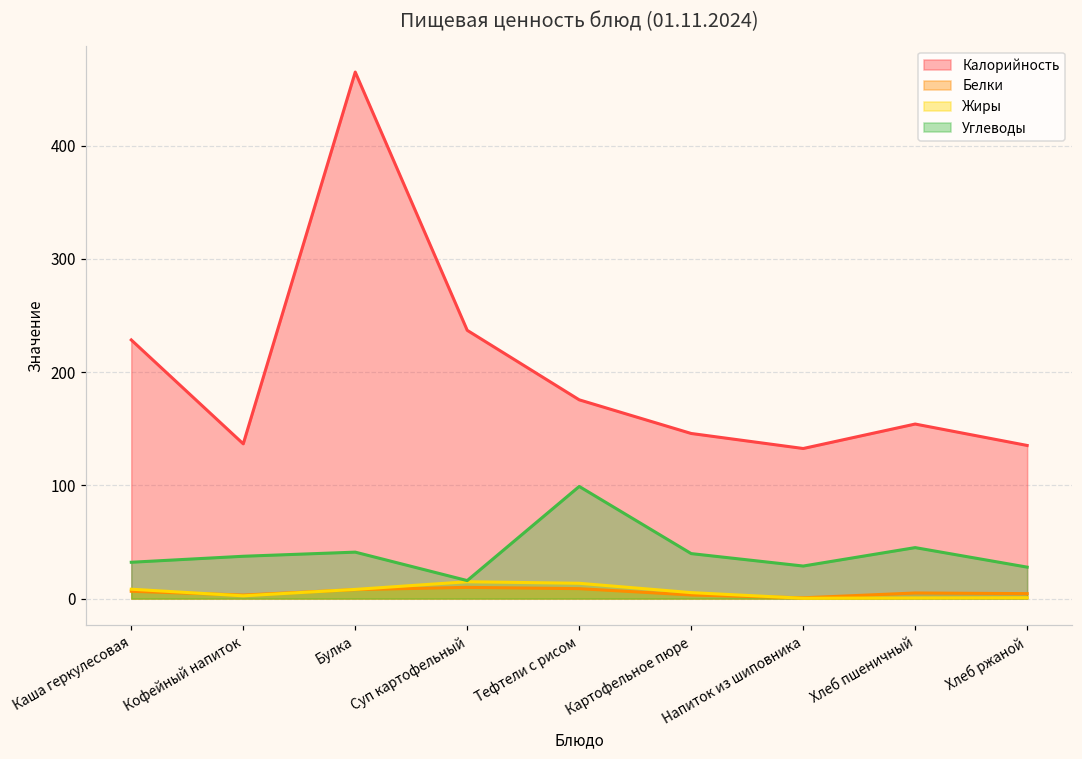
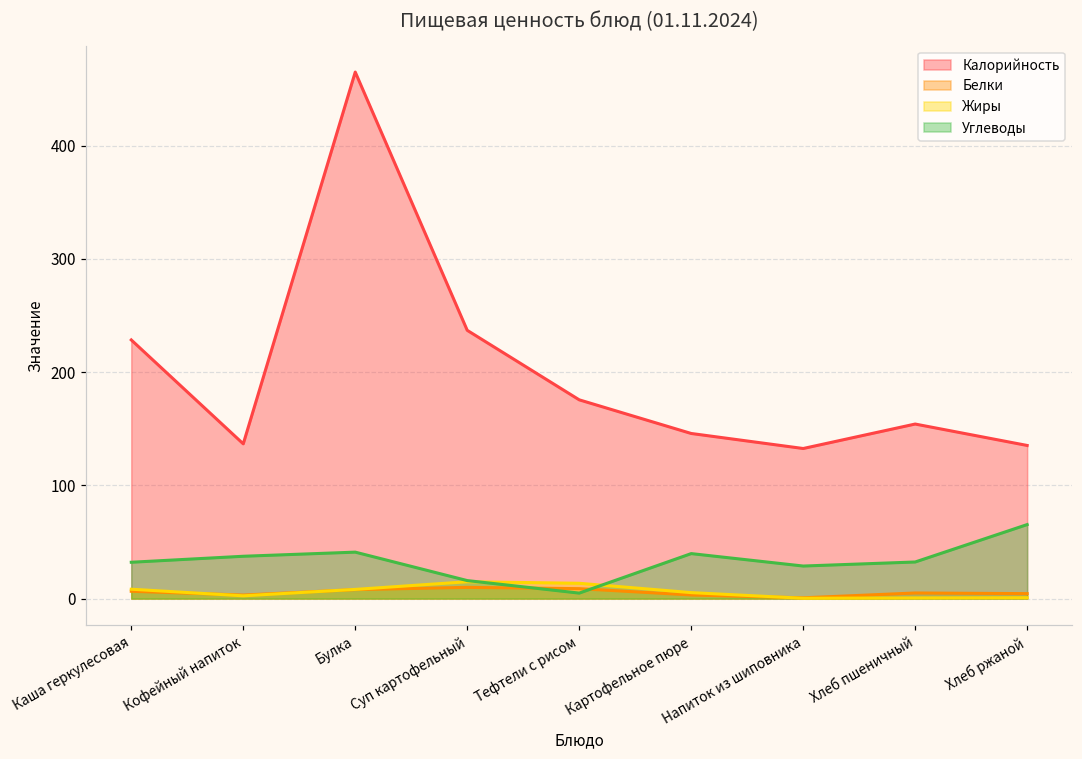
  {
    "Углеводы": {
      "Каша геркулесовая": 32,
      "Кофейный напиток": 37,
      "Булка": 41,
-     "Тефтели с рисом": 99,
+     "Тефтели с рисом": 5,
      "Картофельное пюре": 40,
      "Напиток из шиповника": 29,
-     "Хлеб пшеничный": 45,
-     "Хлеб ржаной": 28
+     "Хлеб пшеничный": 32,
+     "Хлеб ржаной": 65
    }
  }
